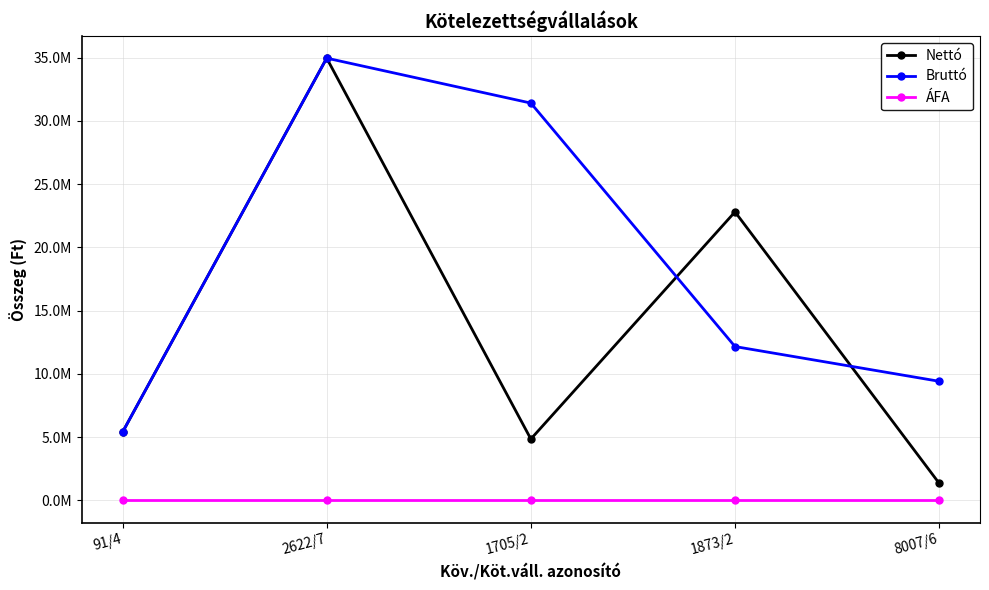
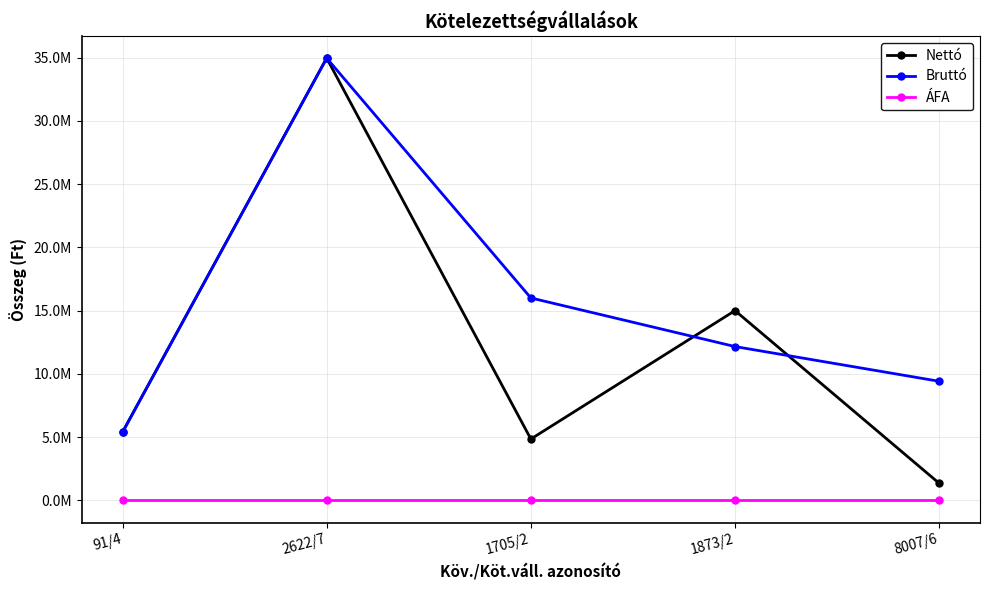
  {
    "Nettó": {
      "1705/2": 4900000,
-     "1873/2": 22800000,
+     "1873/2": 15000000,
      "8007/6": 1400000
    },
    "Bruttó": {
-     "1705/2": 31400000,
+     "1705/2": 16000000,
      "1873/2": 12200000,
      "8007/6": 9400000
    },
    "ÁFA": {
      "91/4": 0,
      "2622/7": 0,
      "1705/2": 0,
      "1873/2": 0,
      "8007/6": 0
    }
  }
